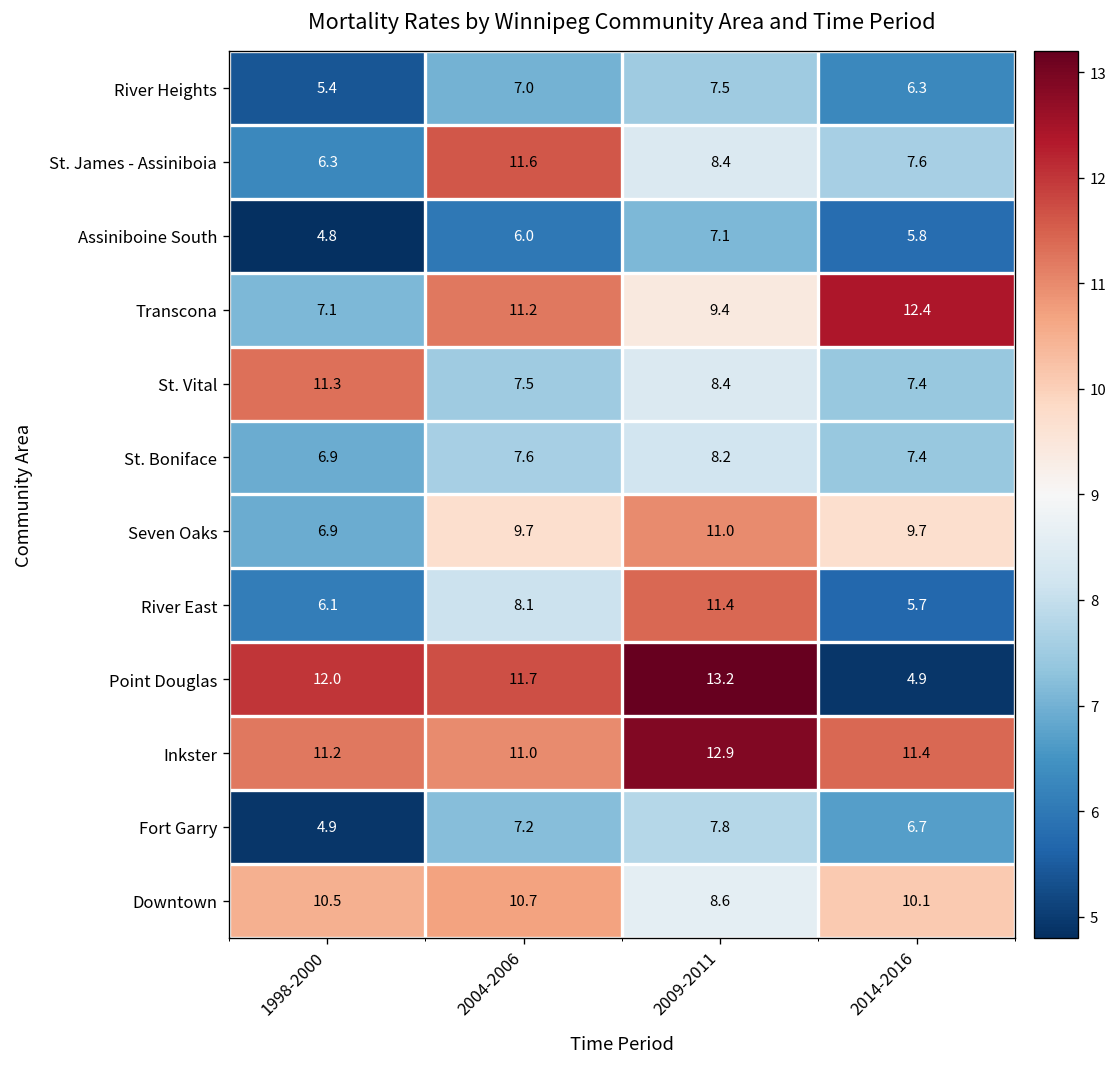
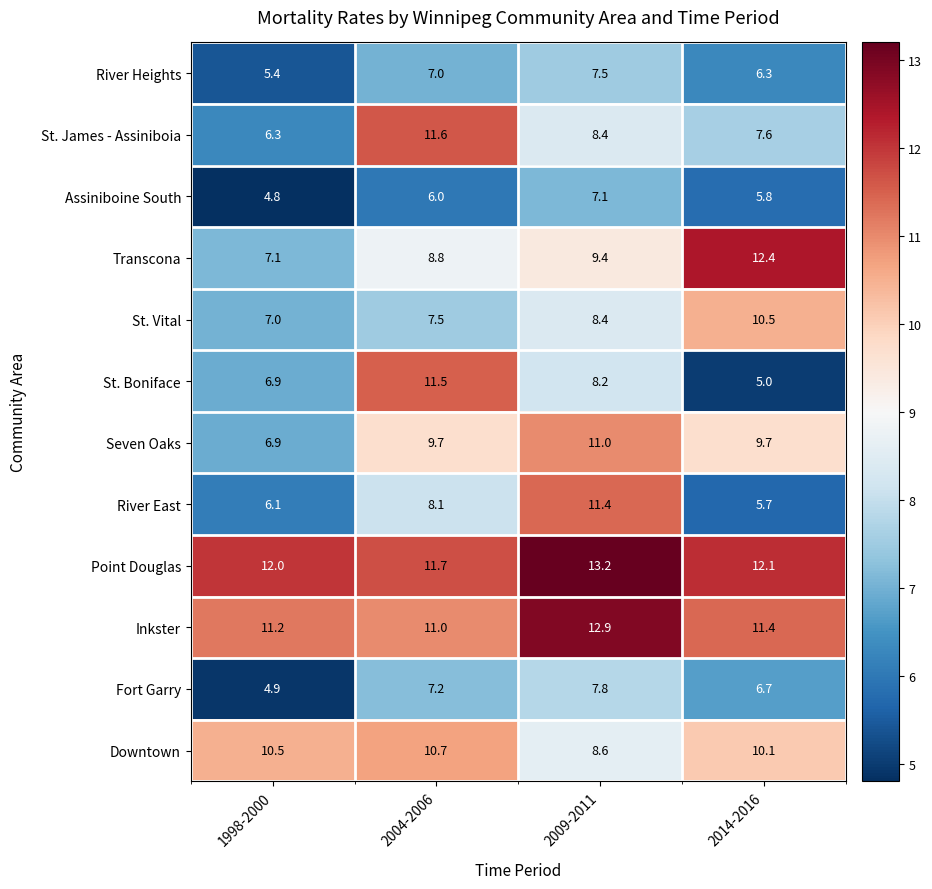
  {
    "River Heights": {
      "1998-2000": 5.4,
      "2004-2006": 7.0,
      "2009-2011": 7.5,
      "2014-2016": 6.3
    },
    "St. James - Assiniboia": {
      "1998-2000": 6.3,
      "2004-2006": 11.6,
      "2009-2011": 8.4,
      "2014-2016": 7.6
    },
    "Assiniboine South": {
      "1998-2000": 4.8,
      "2004-2006": 6.0,
      "2009-2011": 7.1,
      "2014-2016": 5.8
    },
    "Transcona": {
      "1998-2000": 7.1,
-     "2004-2006": 11.2,
+     "2004-2006": 8.8,
      "2009-2011": 9.4,
      "2014-2016": 12.4
    },
    "St. Vital": {
-     "1998-2000": 11.3,
+     "1998-2000": 7.0,
      "2004-2006": 7.5,
      "2009-2011": 8.4,
-     "2014-2016": 7.4
+     "2014-2016": 10.5
    },
    "St. Boniface": {
      "1998-2000": 6.9,
-     "2004-2006": 7.6,
+     "2004-2006": 11.5,
      "2009-2011": 8.2,
-     "2014-2016": 7.4
+     "2014-2016": 5.0
    },
    "Seven Oaks": {
      "1998-2000": 6.9,
      "2004-2006": 9.7,
      "2009-2011": 11.0,
      "2014-2016": 9.7
    },
    "River East": {
      "1998-2000": 6.1,
      "2004-2006": 8.1,
      "2009-2011": 11.4,
      "2014-2016": 5.7
    },
    "Point Douglas": {
      "1998-2000": 12.0,
      "2004-2006": 11.7,
      "2009-2011": 13.2,
-     "2014-2016": 4.9
+     "2014-2016": 12.1
    },
    "Inkster": {
      "1998-2000": 11.2,
      "2004-2006": 11.0,
      "2009-2011": 12.9,
      "2014-2016": 11.4
    },
    "Fort Garry": {
      "1998-2000": 4.9,
      "2004-2006": 7.2,
      "2009-2011": 7.8,
      "2014-2016": 6.7
    },
    "Downtown": {
      "1998-2000": 10.5,
      "2004-2006": 10.7,
      "2009-2011": 8.6,
      "2014-2016": 10.1
    }
  }
